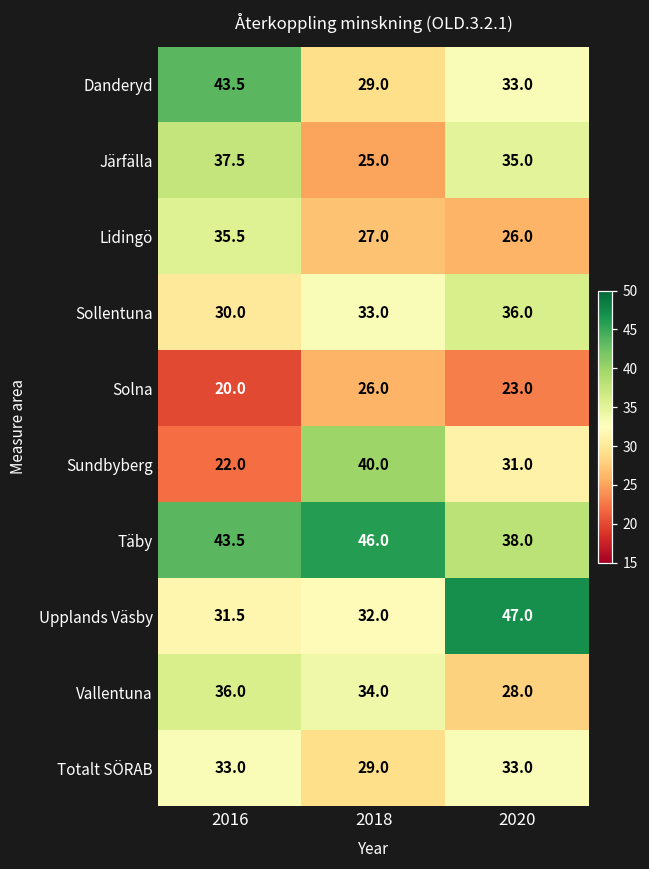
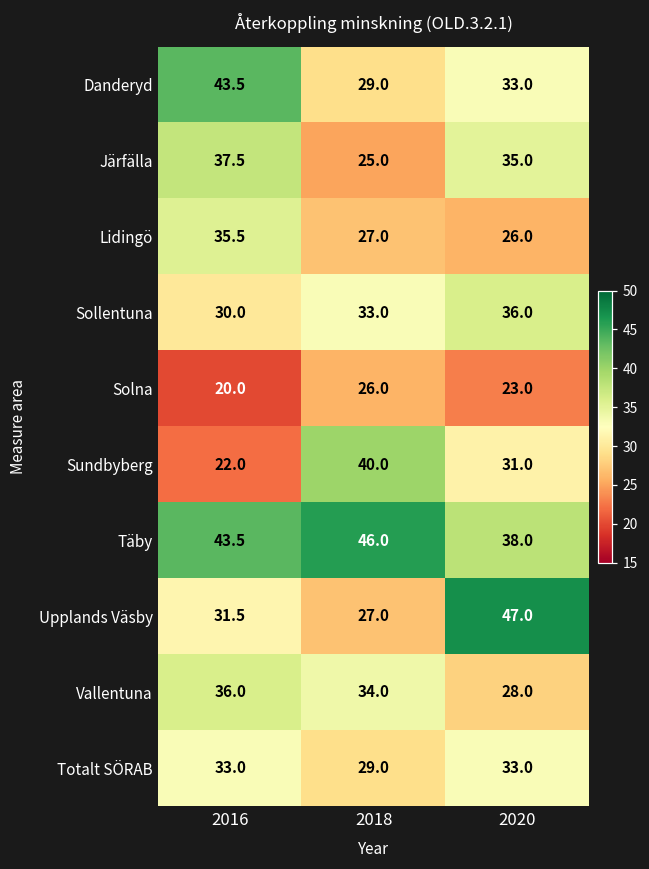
  {
    "Danderyd": {
      "2016": 43.5,
      "2018": 29.0,
      "2020": 33.0
    },
    "Järfälla": {
      "2016": 37.5,
      "2018": 25.0,
      "2020": 35.0
    },
    "Lidingö": {
      "2016": 35.5,
      "2018": 27.0,
      "2020": 26.0
    },
    "Sollentuna": {
      "2016": 30.0,
      "2018": 33.0,
      "2020": 36.0
    },
    "Solna": {
      "2016": 20.0,
      "2018": 26.0,
      "2020": 23.0
    },
    "Sundbyberg": {
      "2016": 22.0,
      "2018": 40.0,
      "2020": 31.0
    },
    "Täby": {
      "2016": 43.5,
      "2018": 46.0,
      "2020": 38.0
    },
    "Upplands Väsby": {
      "2016": 31.5,
-     "2018": 32.0,
+     "2018": 27.0,
      "2020": 47.0
    },
    "Vallentuna": {
      "2016": 36.0,
      "2018": 34.0,
      "2020": 28.0
    },
    "Totalt SÖRAB": {
      "2016": 33.0,
      "2018": 29.0,
      "2020": 33.0
    }
  }
